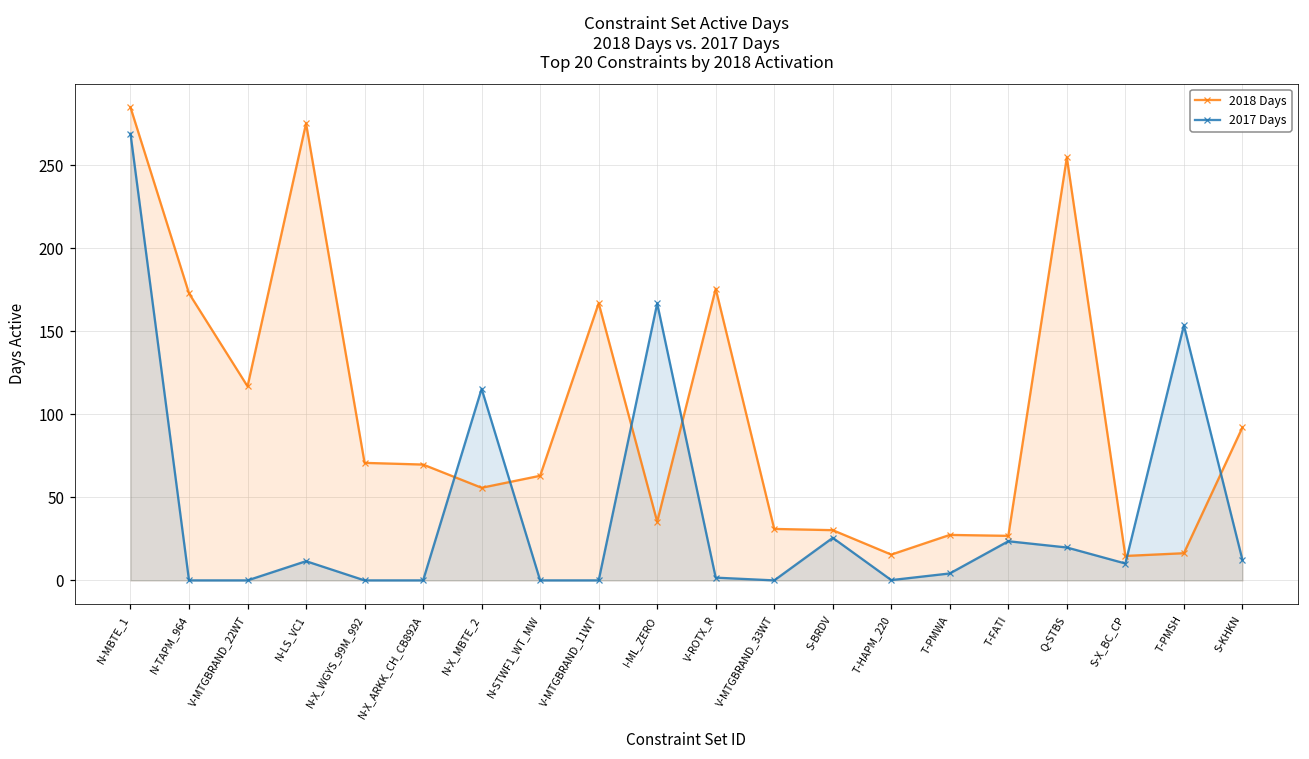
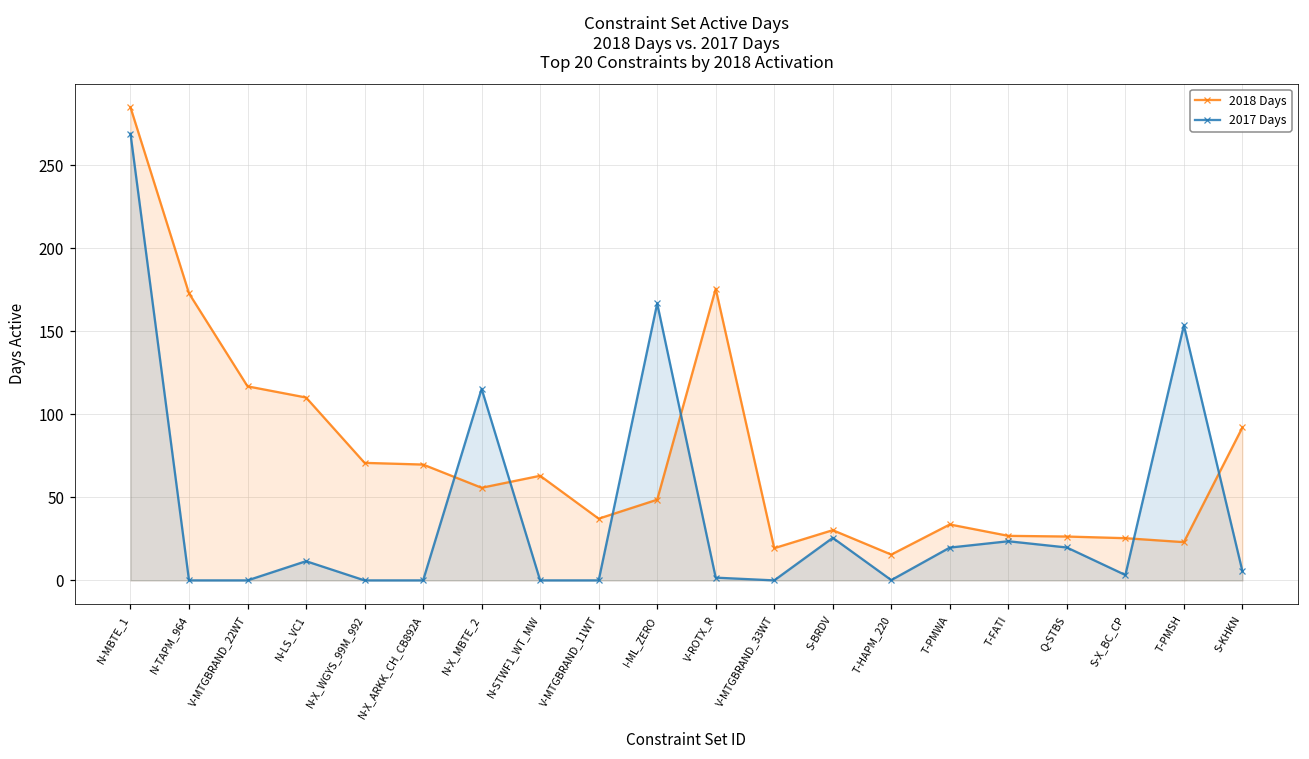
  {
    "2018 Days": {
      "N-MBTE_1": 285,
      "N-TAPM_964": 173,
      "V-MTGBRAND_22WT": 117,
-     "N-LS_VC1": 275,
+     "N-LS_VC1": 110,
      "N-X_WGYS_99M_992": 71,
      "N-X_ARKK_CH_CB892A": 70,
      "N-X_MBTE_2": 56,
      "N-STWF1_WT_MW": 63,
-     "V-MTGBRAND_11WT": 167,
-     "I-ML_ZERO": 35,
+     "V-MTGBRAND_11WT": 37,
+     "I-ML_ZERO": 49,
      "V-ROTX_R": 176,
-     "V-MTGBRAND_33WT": 31,
+     "V-MTGBRAND_33WT": 19,
      "S-BRDV": 30,
      "T-HAPM_220": 16,
-     "T-PMWA": 27,
+     "T-PMWA": 34,
      "T-FATI": 27,
-     "Q-STBS": 255,
-     "S-X_BC_CP": 15,
-     "T-PMSH": 16,
+     "Q-STBS": 26,
+     "S-X_BC_CP": 25,
+     "T-PMSH": 23,
      "S-KHKN": 92
    },
    "2017 Days": {
      "N-MBTE_1": 269,
      "N-TAPM_964": 0,
      "V-MTGBRAND_22WT": 0,
      "N-LS_VC1": 12,
      "N-X_WGYS_99M_992": 0,
      "N-X_ARKK_CH_CB892A": 0,
      "N-X_MBTE_2": 115,
      "N-STWF1_WT_MW": 0,
      "V-MTGBRAND_11WT": 0,
      "I-ML_ZERO": 167,
      "V-ROTX_R": 2,
      "V-MTGBRAND_33WT": 0,
      "S-BRDV": 26,
      "T-HAPM_220": 0,
-     "T-PMWA": 4,
+     "T-PMWA": 20,
      "T-FATI": 24,
      "Q-STBS": 20,
-     "S-X_BC_CP": 10,
+     "S-X_BC_CP": 3,
      "T-PMSH": 154,
-     "S-KHKN": 12
+     "S-KHKN": 6
    }
  }
